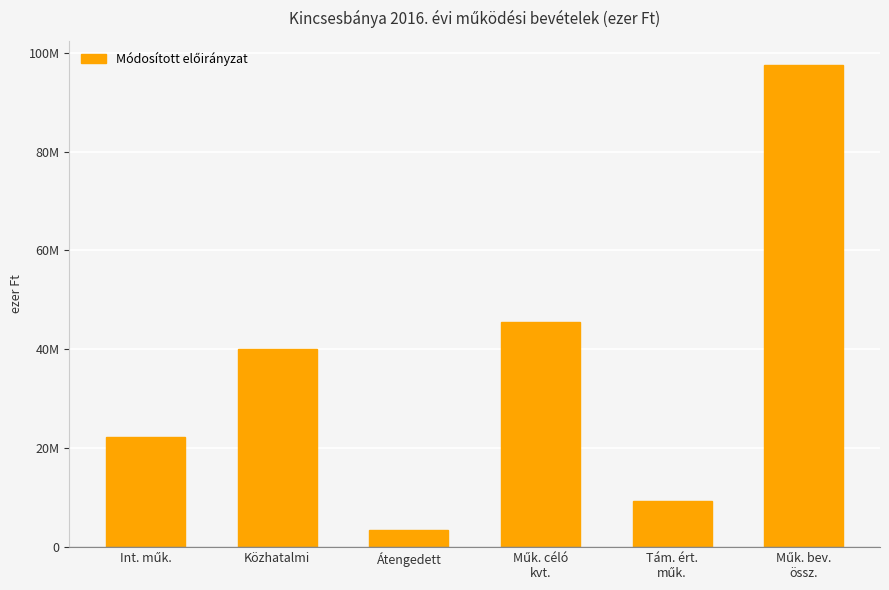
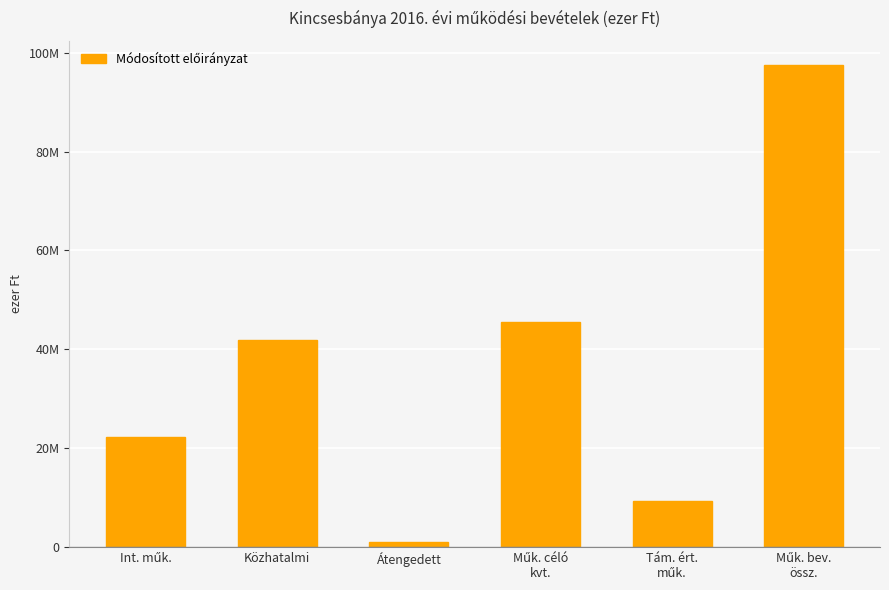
  {
    "Int. műk.": 22000000,
-   "Közhatalmi": 40000000,
-   "Átengedett": 4000000,
+   "Közhatalmi": 42000000,
+   "Átengedett": 1000000,
    "Műk. céló kvt.": 45000000,
    "Tám. ért. műk.": 9000000,
    "Műk. bev. össz.": 98000000
  }
